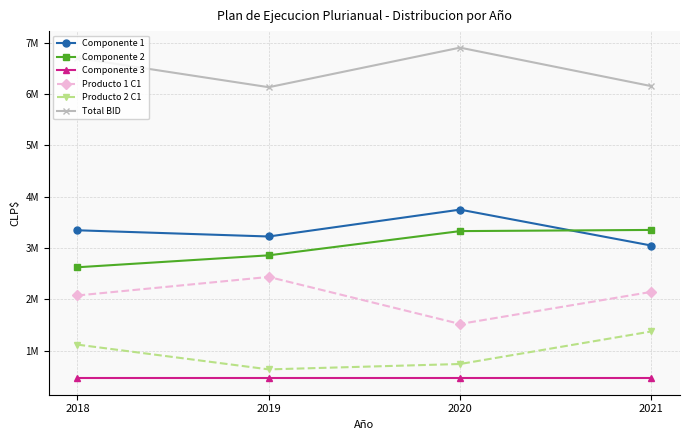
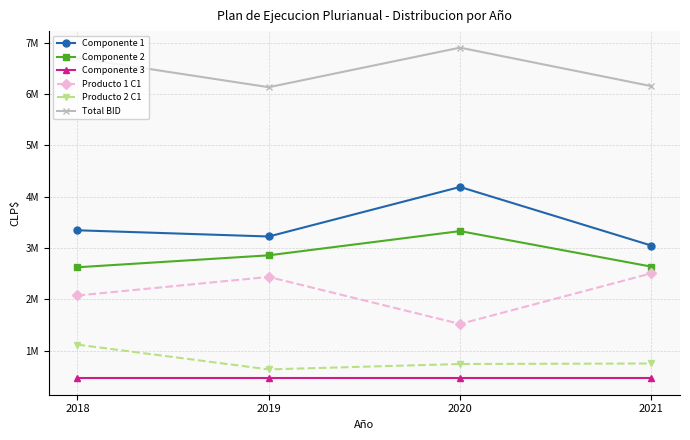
  {
    "Componente 1": {
      "2018": 3300000,
      "2019": 3200000,
-     "2020": 3700000,
+     "2020": 4200000,
      "2021": 3000000
    },
    "Componente 2": {
      "2018": 2600000,
      "2019": 2900000,
      "2020": 3300000,
-     "2021": 3400000
+     "2021": 2600000
    },
    "Componente 3": {
      "2018": 500000,
      "2019": 500000,
      "2020": 500000,
      "2021": 500000
    },
    "Producto 1 C1": {
      "2018": 2100000,
      "2019": 2400000,
      "2020": 1500000,
-     "2021": 2100000
+     "2021": 2500000
    },
    "Producto 2 C1": {
      "2018": 1100000,
      "2019": 600000,
      "2020": 700000,
-     "2021": 1400000
+     "2021": 800000
    },
    "Total BID": {
      "2019": 6100000,
      "2020": 6900000,
      "2021": 6200000
    }
  }
